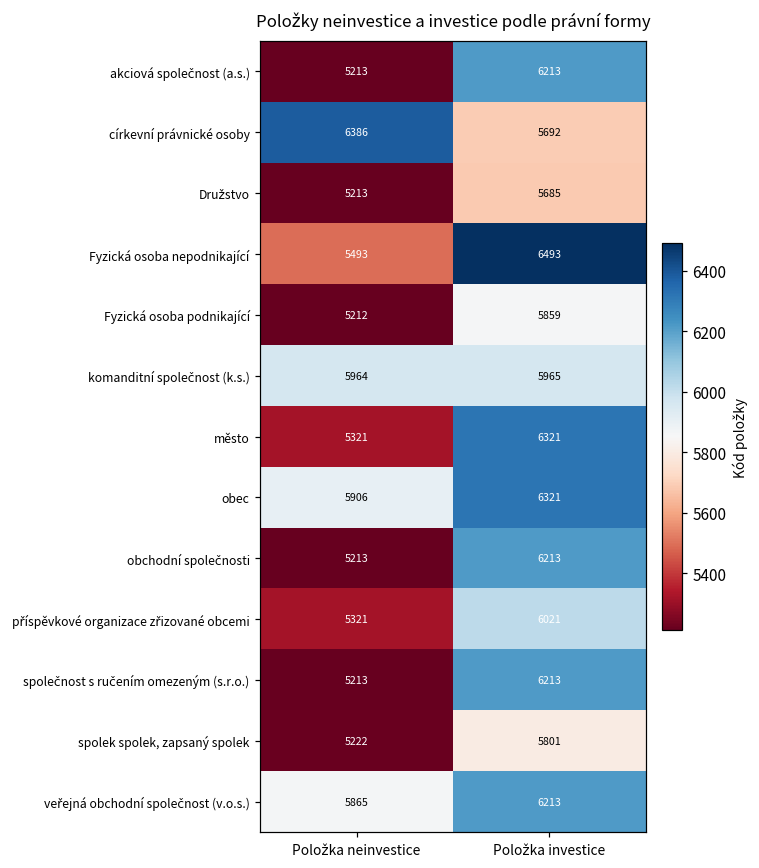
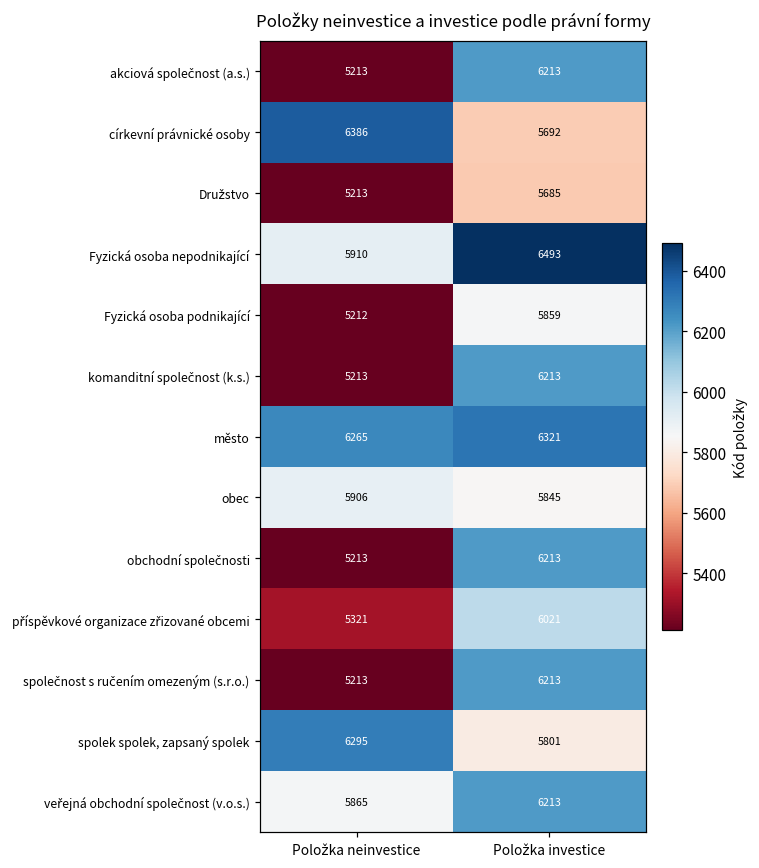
  {
    "akciová společnost (a.s.)": {
      "Položka neinvestice": 5213,
      "Položka investice": 6213
    },
    "církevní právnické osoby": {
      "Položka neinvestice": 6386,
      "Položka investice": 5692
    },
    "Družstvo": {
      "Položka neinvestice": 5213,
      "Položka investice": 5685
    },
    "Fyzická osoba nepodnikající": {
-     "Položka neinvestice": 5493,
+     "Položka neinvestice": 5910,
      "Položka investice": 6493
    },
    "Fyzická osoba podnikající": {
      "Položka neinvestice": 5212,
      "Položka investice": 5859
    },
    "komanditní společnost (k.s.)": {
-     "Položka neinvestice": 5964,
-     "Položka investice": 5965
+     "Položka neinvestice": 5213,
+     "Položka investice": 6213
    },
    "město": {
-     "Položka neinvestice": 5321,
+     "Položka neinvestice": 6265,
      "Položka investice": 6321
    },
    "obec": {
      "Položka neinvestice": 5906,
-     "Položka investice": 6321
+     "Položka investice": 5845
    },
    "obchodní společnosti": {
      "Položka neinvestice": 5213,
      "Položka investice": 6213
    },
    "příspěvkové organizace zřizované obcemi": {
      "Položka neinvestice": 5321,
      "Položka investice": 6021
    },
    "společnost s ručením omezeným (s.r.o.)": {
      "Položka neinvestice": 5213,
      "Položka investice": 6213
    },
    "spolek spolek, zapsaný spolek": {
-     "Položka neinvestice": 5222,
+     "Položka neinvestice": 6295,
      "Položka investice": 5801
    },
    "veřejná obchodní společnost (v.o.s.)": {
      "Položka neinvestice": 5865,
      "Položka investice": 6213
    }
  }
